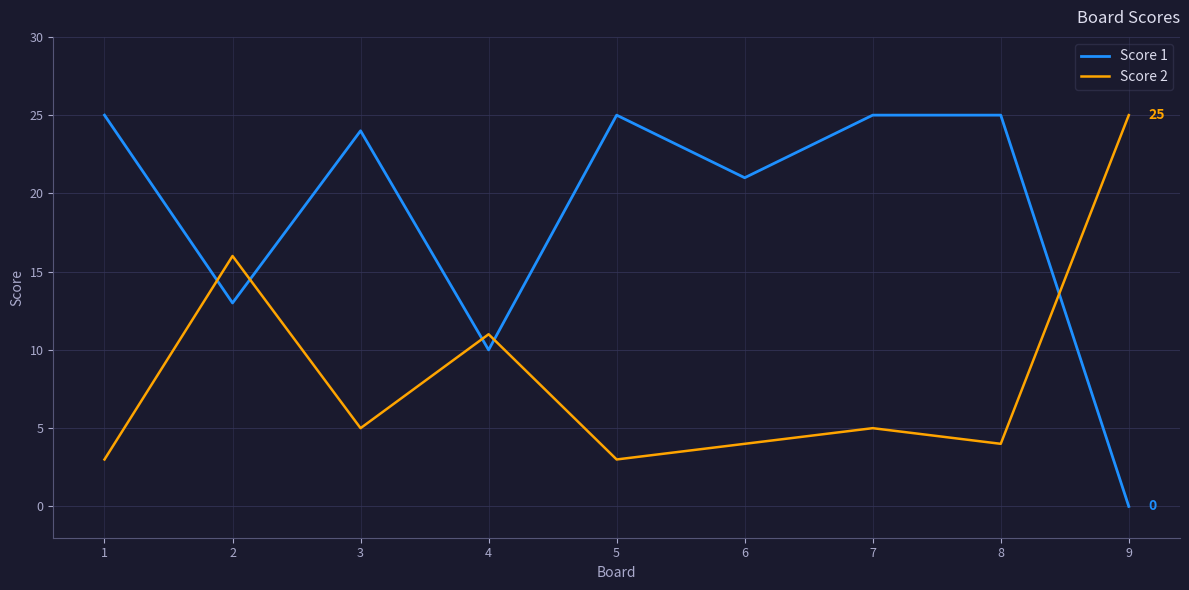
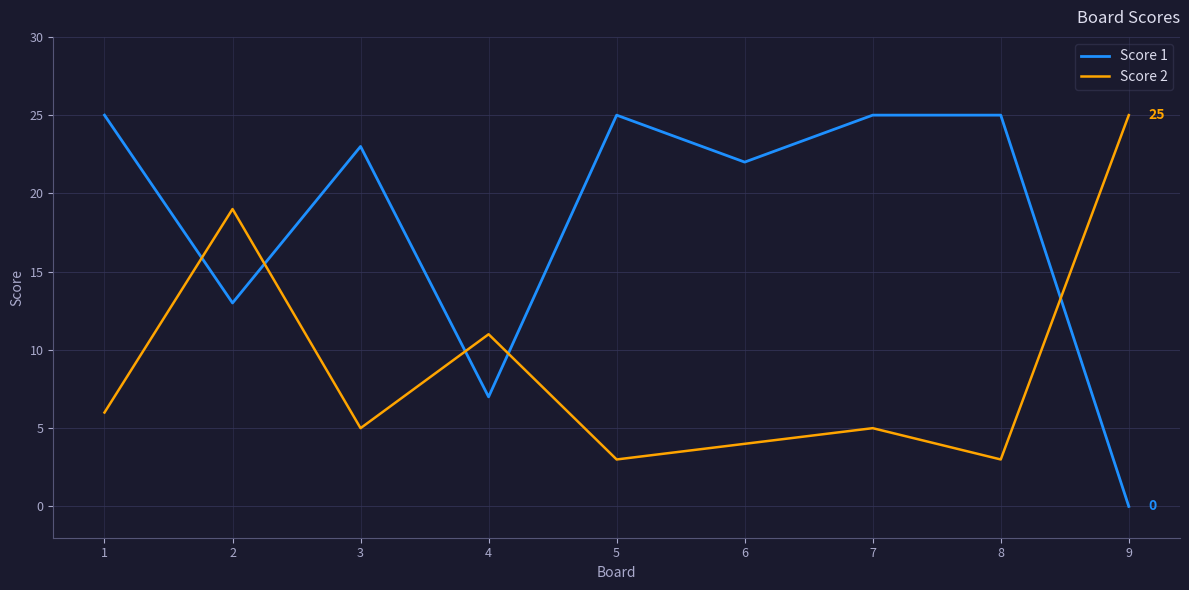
  {
    "Score 1": {
      "1": 25,
      "2": 13,
-     "3": 24,
-     "4": 10,
+     "3": 23,
+     "4": 7,
      "5": 25,
-     "6": 21,
+     "6": 22,
      "7": 25,
      "8": 25
    },
    "Score 2": {
-     "1": 3,
-     "2": 16,
+     "1": 6,
+     "2": 19,
      "3": 5,
      "4": 11,
      "5": 3,
      "6": 4,
      "7": 5,
-     "8": 4
+     "8": 3
    }
  }
